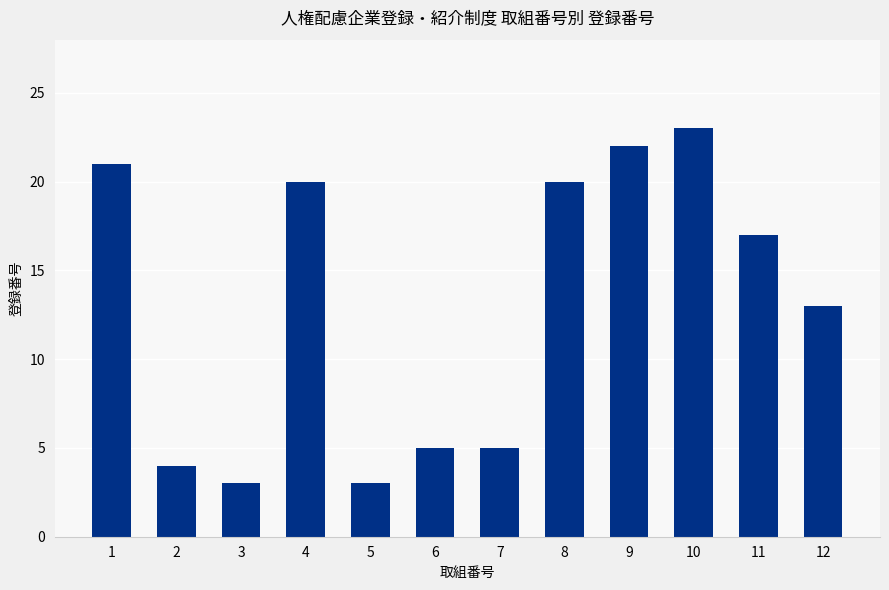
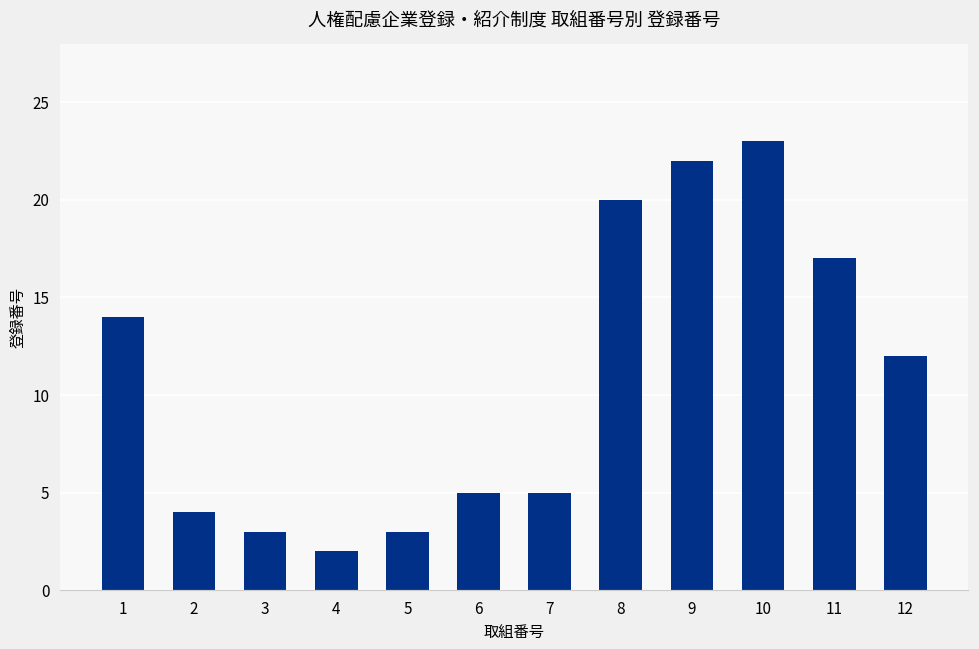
  {
-   "1": 21,
+   "1": 14,
    "2": 4,
    "3": 3,
-   "4": 20,
+   "4": 2,
    "5": 3,
    "6": 5,
    "7": 5,
    "8": 20,
    "9": 22,
    "10": 23,
    "11": 17,
-   "12": 13
+   "12": 12
  }
